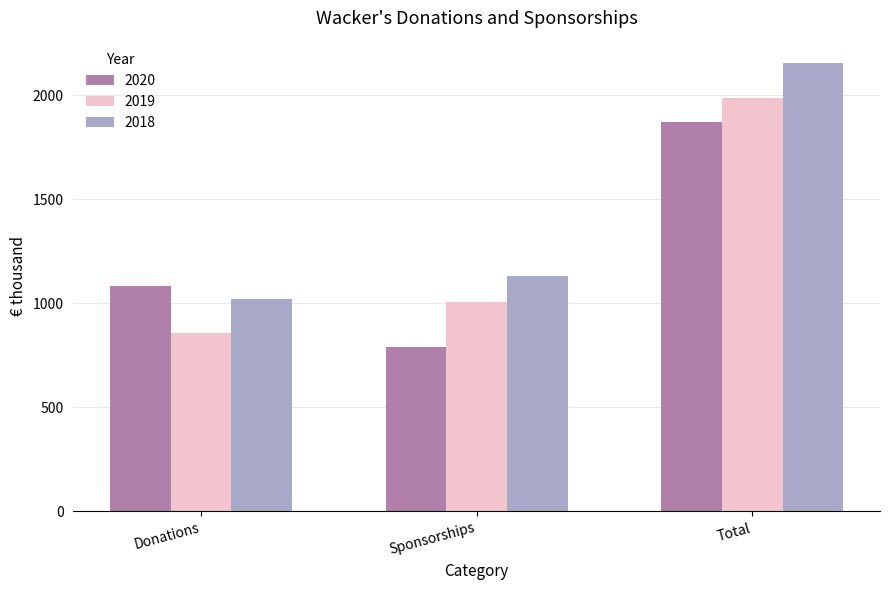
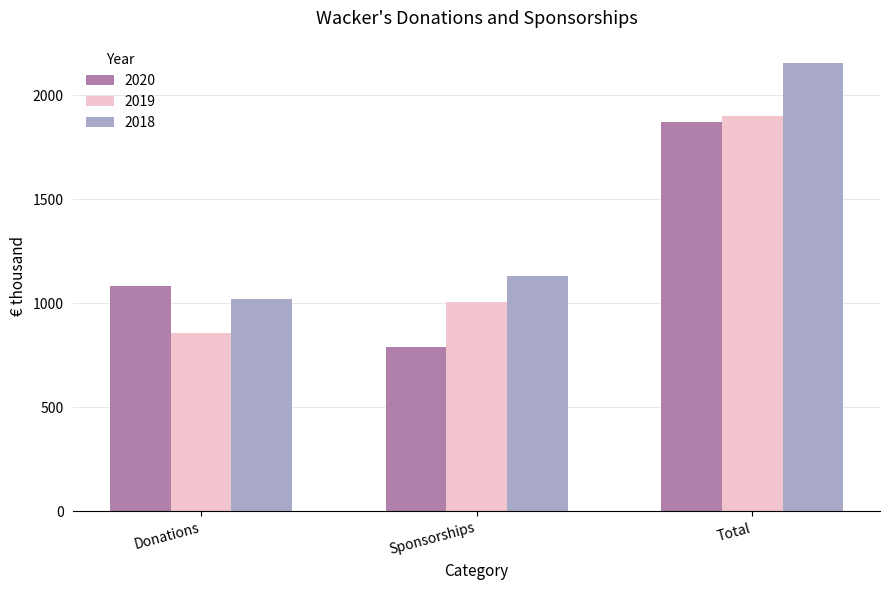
  {
    "2019": {
      "Donations": 860,
      "Sponsorships": 1000,
-     "Total": 1990
+     "Total": 1900
    }
  }
